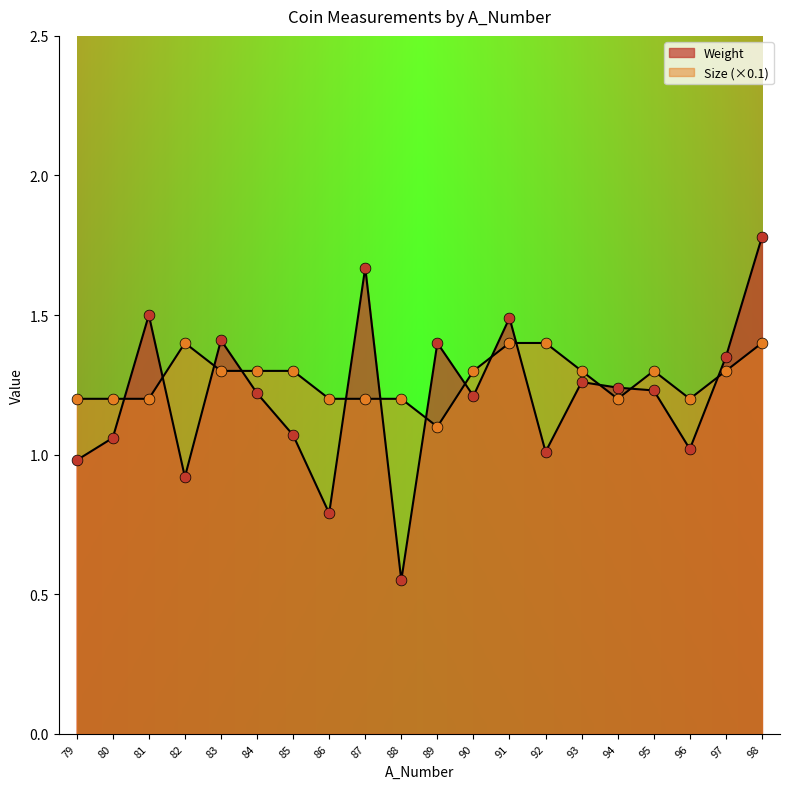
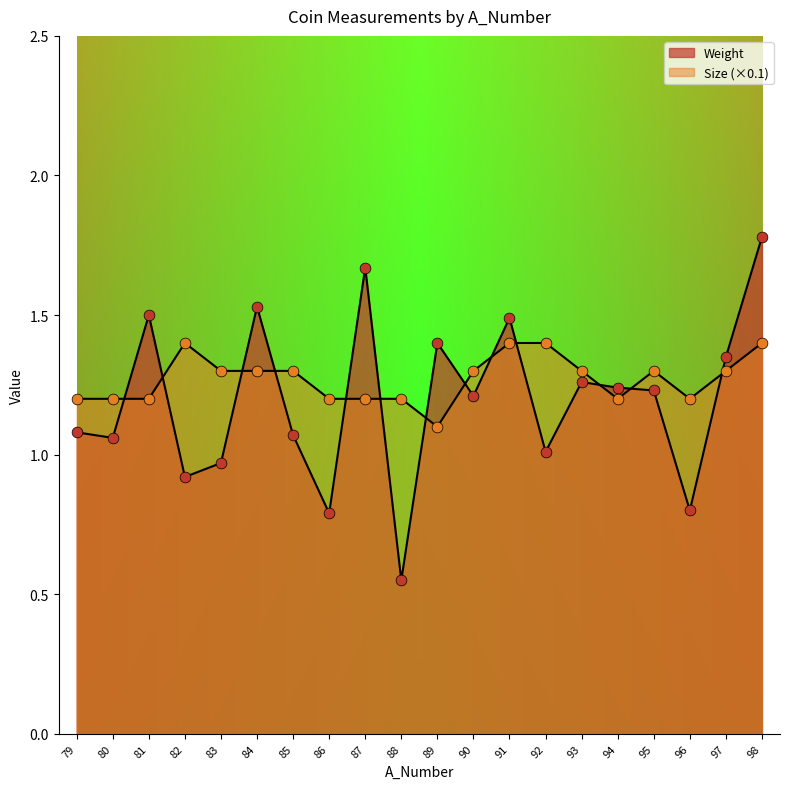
  {
    "Weight": {
-     "79": 0.98,
+     "79": 1.08,
      "80": 1.06,
      "81": 1.50,
      "82": 0.92,
-     "83": 1.41,
-     "84": 1.22,
+     "83": 0.97,
+     "84": 1.53,
      "85": 1.07,
      "86": 0.79,
      "87": 1.67,
      "88": 0.55,
      "89": 1.40,
      "90": 1.21,
      "91": 1.49,
      "92": 1.01,
      "93": 1.26,
      "94": 1.24,
      "95": 1.23,
-     "96": 1.02,
+     "96": 0.80,
      "97": 1.35,
      "98": 1.78
    },
    "Size (×0.1)": {
      "79": 1.20,
      "80": 1.20,
      "81": 1.20,
      "82": 1.40,
      "83": 1.30,
      "84": 1.30,
      "85": 1.30,
      "86": 1.20,
      "87": 1.20,
      "88": 1.20,
      "89": 1.10,
      "90": 1.30,
      "91": 1.40,
      "92": 1.40,
      "93": 1.30,
      "94": 1.20,
      "95": 1.30,
      "96": 1.20,
      "97": 1.30,
      "98": 1.40
    }
  }
